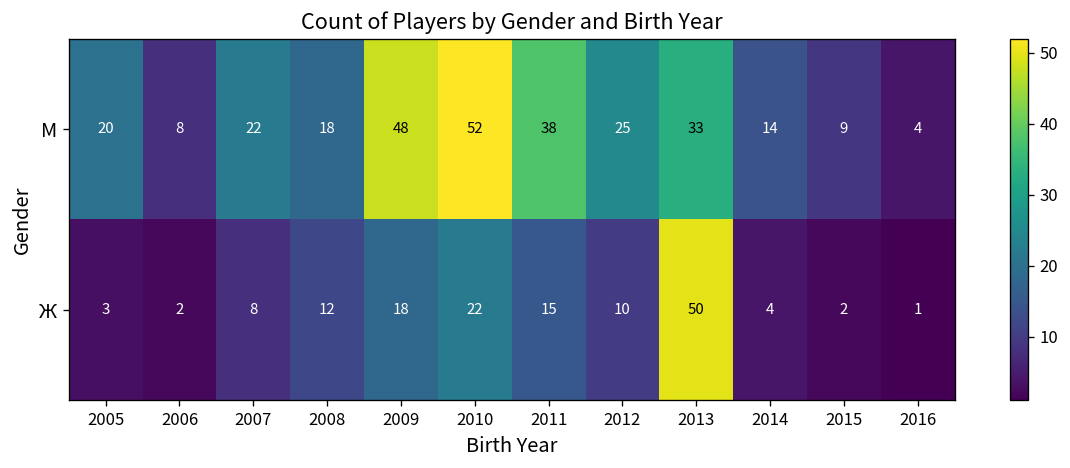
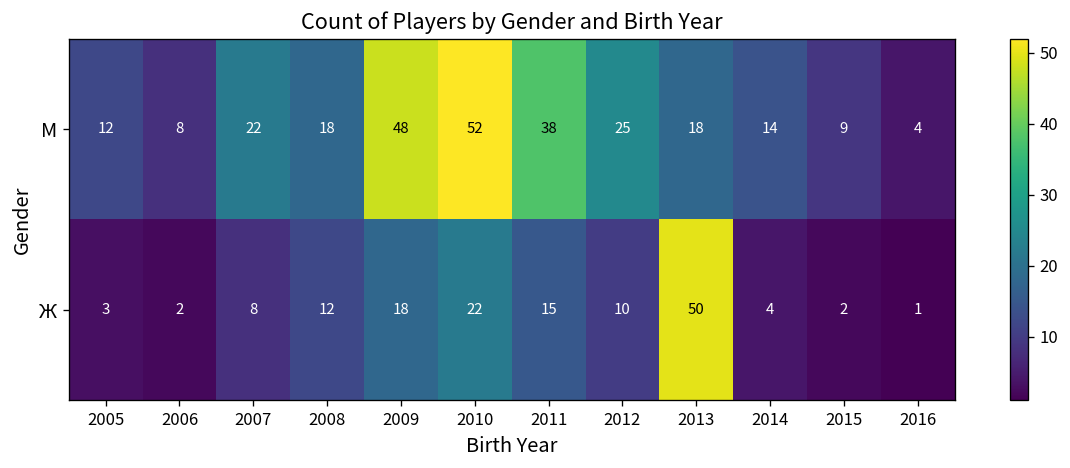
  {
    "М": {
-     "2005": 20,
+     "2005": 12,
      "2006": 8,
      "2007": 22,
      "2008": 18,
      "2009": 48,
      "2010": 52,
      "2011": 38,
      "2012": 25,
-     "2013": 33,
+     "2013": 18,
      "2014": 14,
      "2015": 9,
      "2016": 4
    },
    "Ж": {
      "2005": 3,
      "2006": 2,
      "2007": 8,
      "2008": 12,
      "2009": 18,
      "2010": 22,
      "2011": 15,
      "2012": 10,
      "2013": 50,
      "2014": 4,
      "2015": 2,
      "2016": 1
    }
  }
